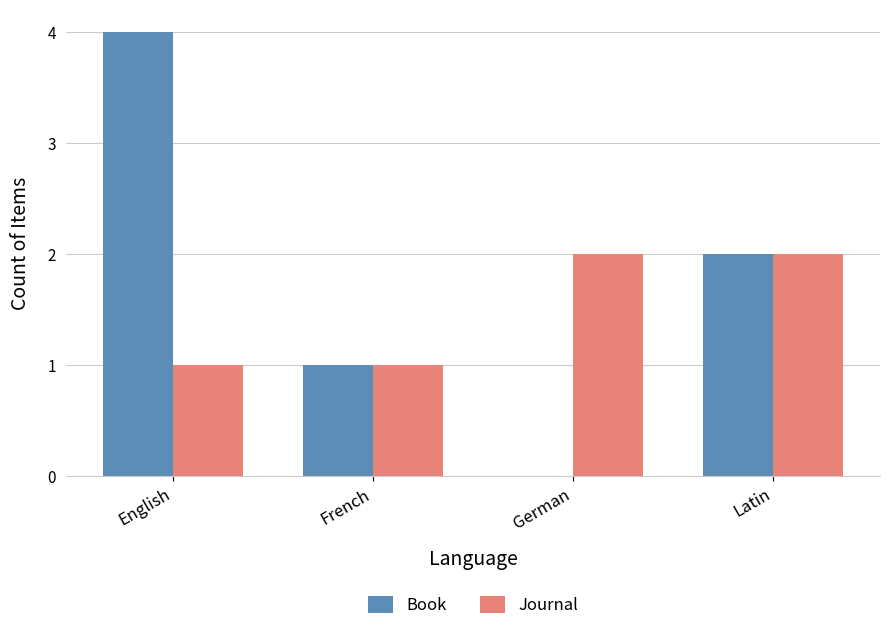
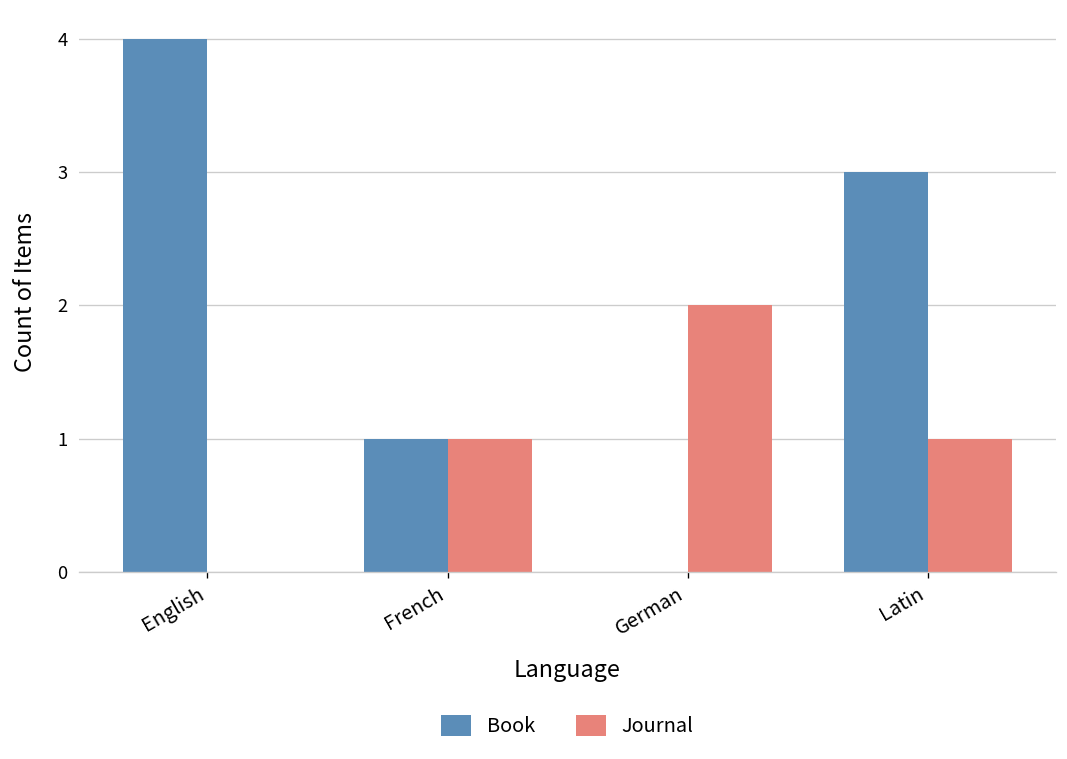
  {
    "Book": {
      "English": 4,
      "French": 1,
      "German": 0,
-     "Latin": 2
+     "Latin": 3
    },
    "Journal": {
-     "English": 1,
+     "English": 0,
      "French": 1,
      "German": 2,
-     "Latin": 2
+     "Latin": 1
    }
  }
